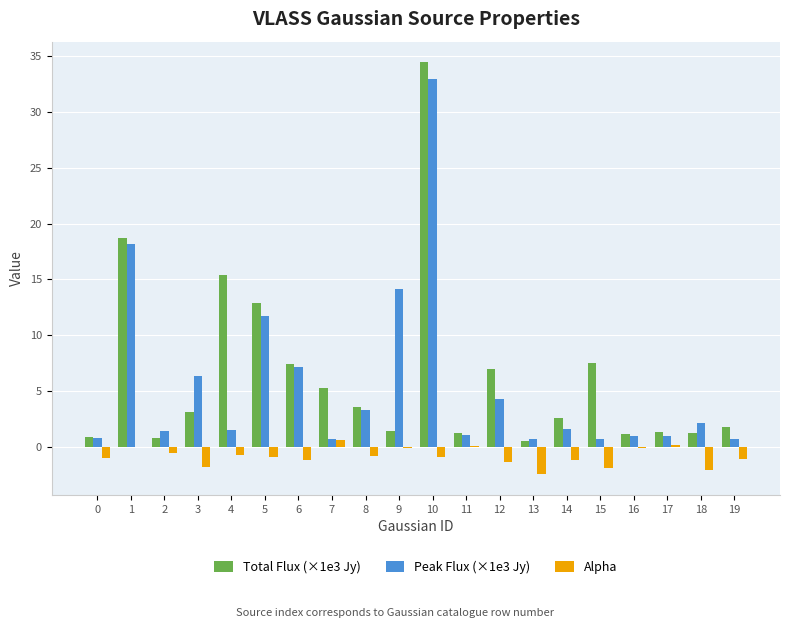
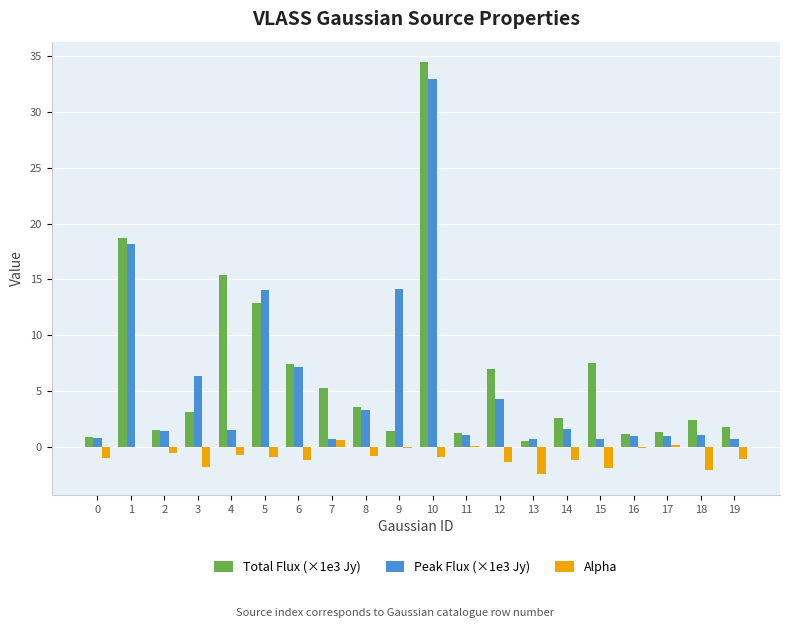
  {
    "Total Flux (×1e3 Jy)": {
      "0": 0.9,
      "1": 18.7,
-     "2": 0.8,
+     "2": 1.5,
      "3": 3.1,
      "4": 15.4,
      "5": 12.9,
      "6": 7.4,
      "7": 5.2,
      "8": 3.6,
      "9": 1.4,
      "10": 34.4,
      "11": 1.3,
      "12": 7.0,
      "13": 0.6,
      "14": 2.6,
      "15": 7.6,
      "16": 1.1,
      "17": 1.3,
-     "18": 1.3,
+     "18": 2.4,
      "19": 1.8
    },
    "Peak Flux (×1e3 Jy)": {
      "0": 0.8,
      "1": 18.1,
      "2": 1.4,
      "3": 6.4,
      "4": 1.5,
-     "5": 11.7,
+     "5": 14.1,
      "6": 7.2,
      "7": 0.7,
      "8": 3.3,
      "9": 14.2,
      "10": 32.9,
      "11": 1.1,
      "12": 4.3,
      "13": 0.7,
      "14": 1.6,
      "15": 0.7,
      "16": 1.0,
      "17": 1.0,
-     "18": 2.1,
+     "18": 1.1,
      "19": 0.7
    },
    "Alpha": {
      "0": -1.0,
      "2": -0.5,
      "3": -1.8,
      "4": -0.8,
      "5": -0.9,
      "6": -1.1,
      "7": 0.6,
      "8": -0.8,
      "10": -0.9,
      "12": -1.3,
      "13": -2.5,
      "14": -1.1,
      "15": -1.9,
      "18": -2.0,
      "19": -1.0
    }
  }
